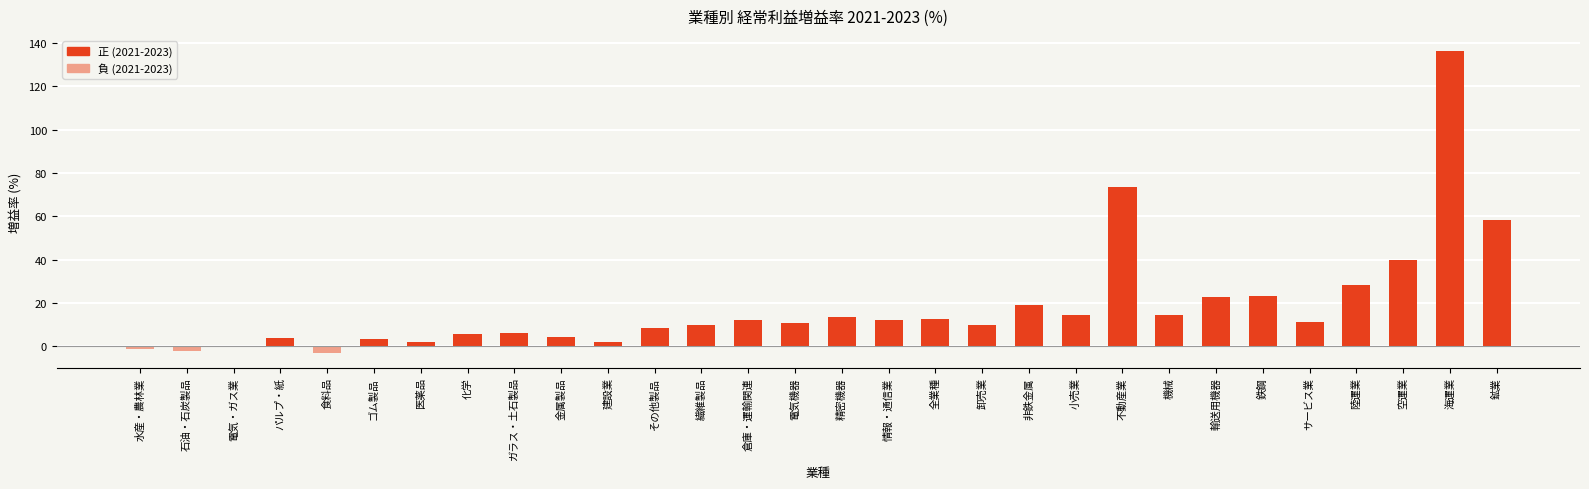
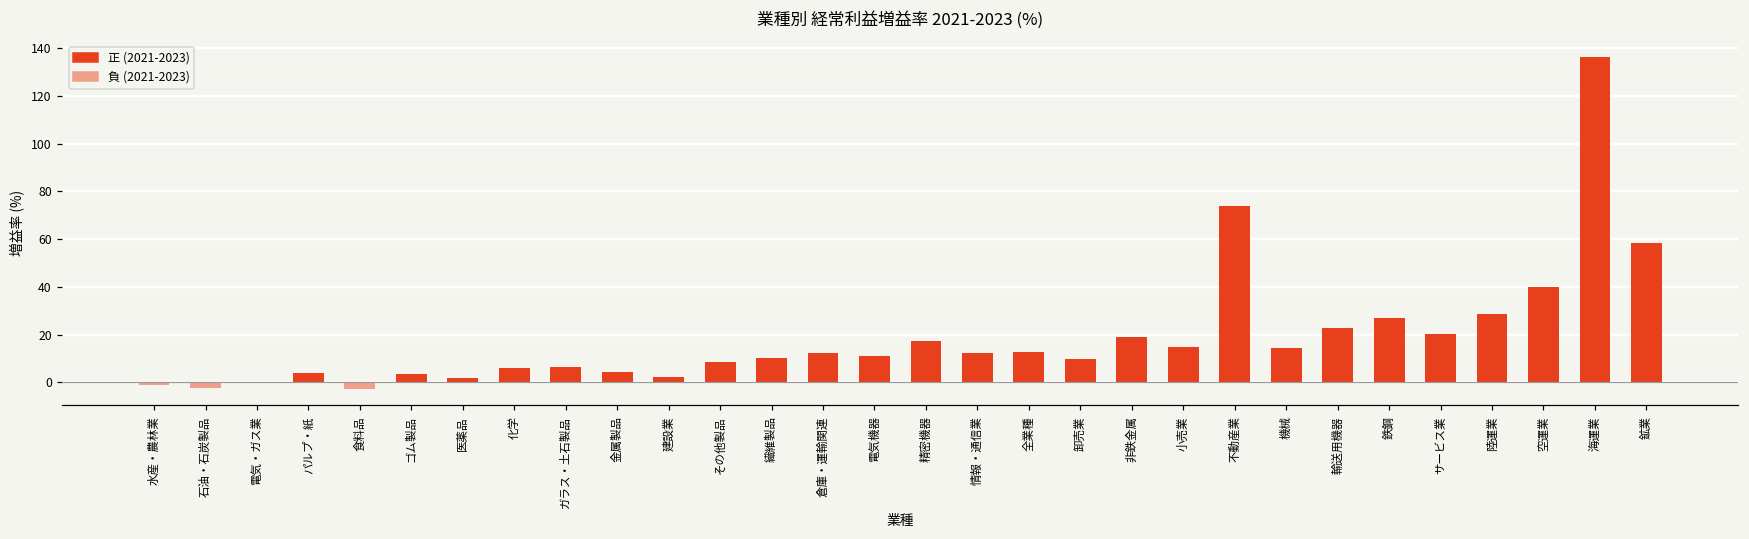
  {
    "水産・農林業": -1,
    "石油・石炭製品": -2,
    "パルプ・紙": 4,
    "食料品": -3,
    "ゴム製品": 4,
    "医薬品": 2,
    "化学": 6,
    "ガラス・土石製品": 6,
    "金属製品": 4,
    "建設業": 2,
    "その他製品": 9,
    "繊維製品": 10,
    "倉庫・運輸関連": 12,
    "電気機器": 11,
-   "精密機器": 14,
+   "精密機器": 17,
    "情報・通信業": 12,
    "全業種": 13,
    "卸売業": 10,
    "非鉄金属": 19,
    "小売業": 15,
    "不動産業": 74,
    "機械": 15,
    "輸送用機器": 23,
-   "鉄鋼": 23,
-   "サービス業": 11,
+   "鉄鋼": 27,
+   "サービス業": 20,
    "陸運業": 28,
    "空運業": 40,
    "海運業": 136,
    "鉱業": 59
  }
